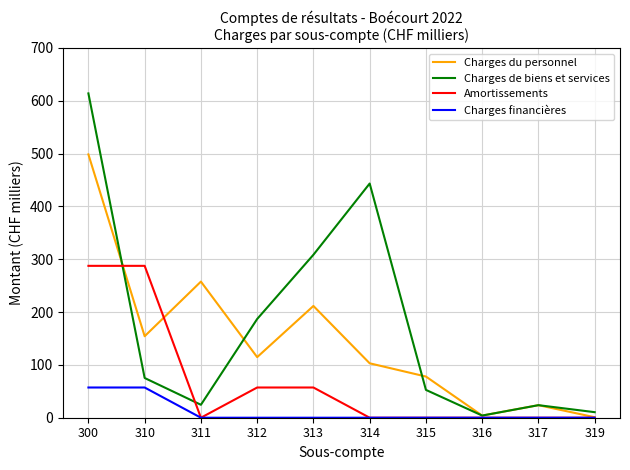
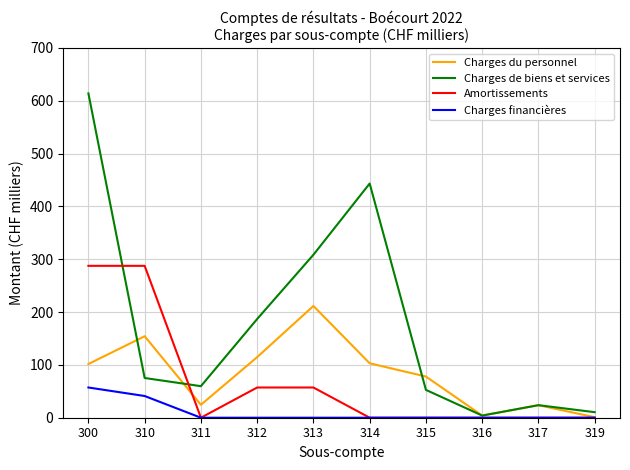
  {
    "Charges du personnel": {
-     "300": 500,
+     "300": 100,
      "310": 150,
-     "311": 260,
+     "311": 20,
      "312": 110,
      "313": 210,
      "314": 100,
      "315": 80
    },
    "Charges de biens et services": {
      "300": 610,
      "310": 80,
-     "311": 20,
+     "311": 60,
      "312": 190,
      "313": 310,
      "314": 440,
      "315": 50,
      "319": 10
    },
    "Amortissements": {
      "300": 290,
      "310": 290,
      "312": 60,
      "313": 60
    },
    "Charges financières": {
      "300": 60,
-     "310": 60,
+     "310": 40,
      "312": 0,
      "313": 0
    }
  }
